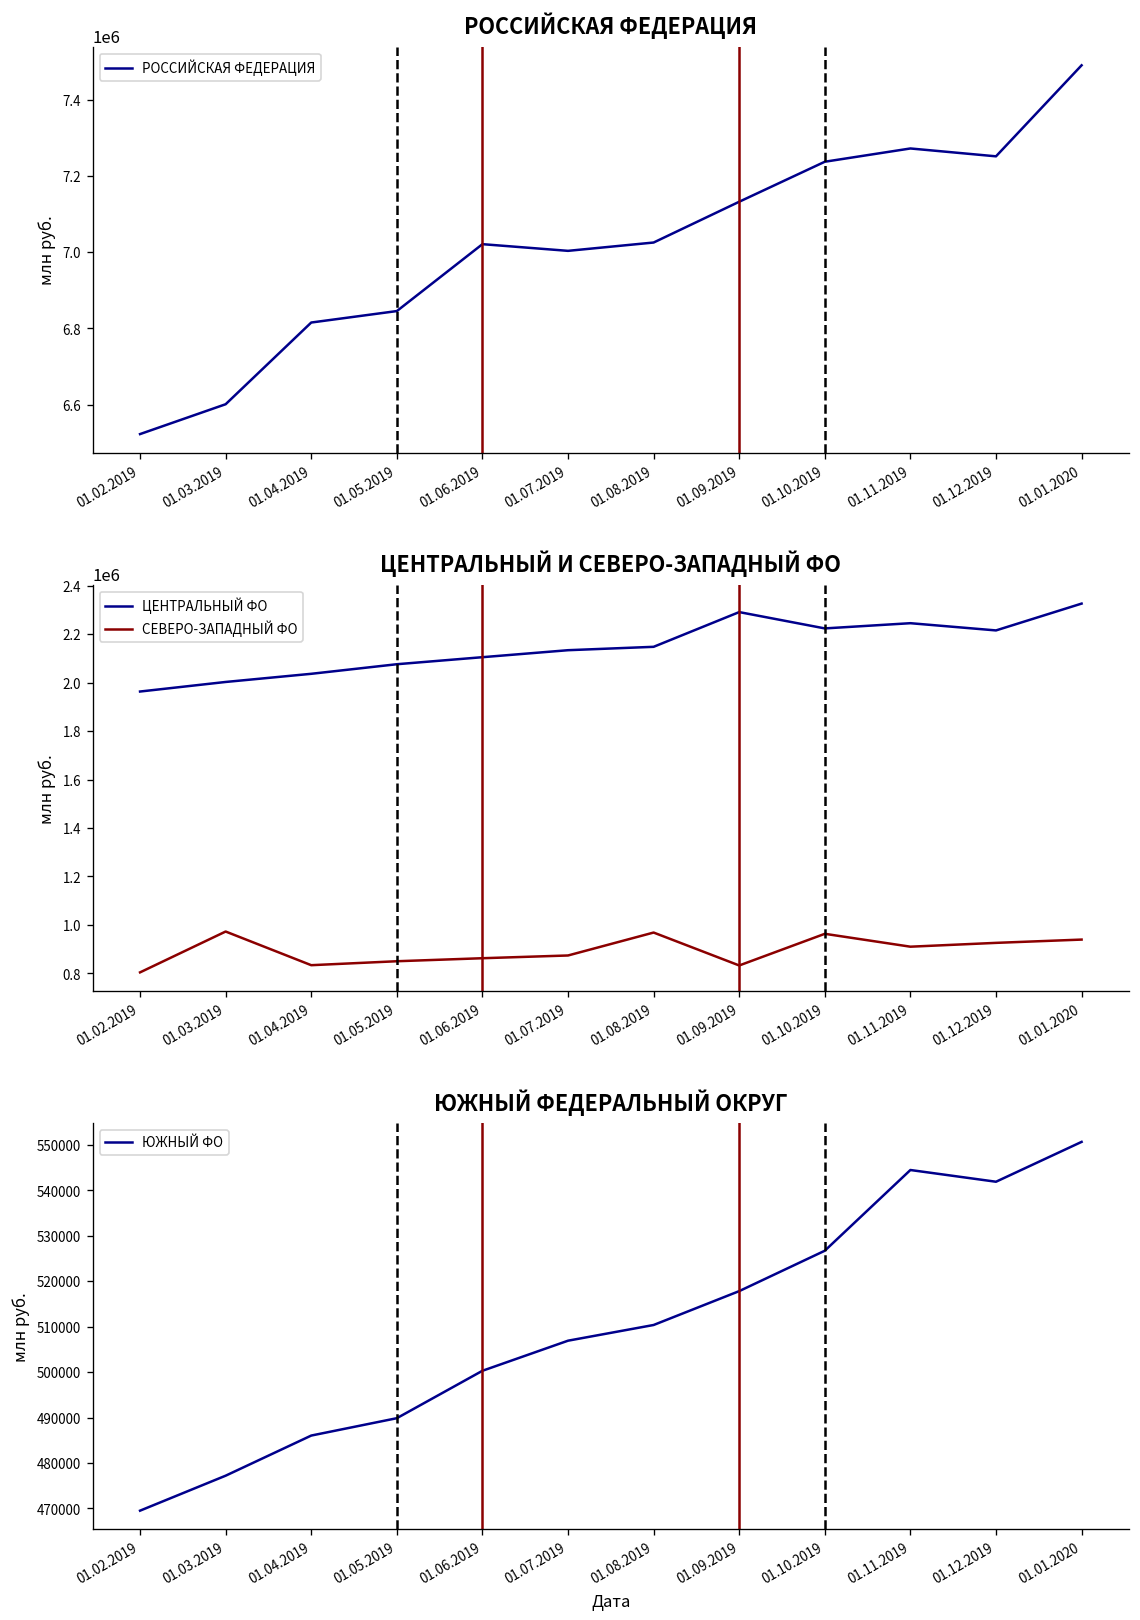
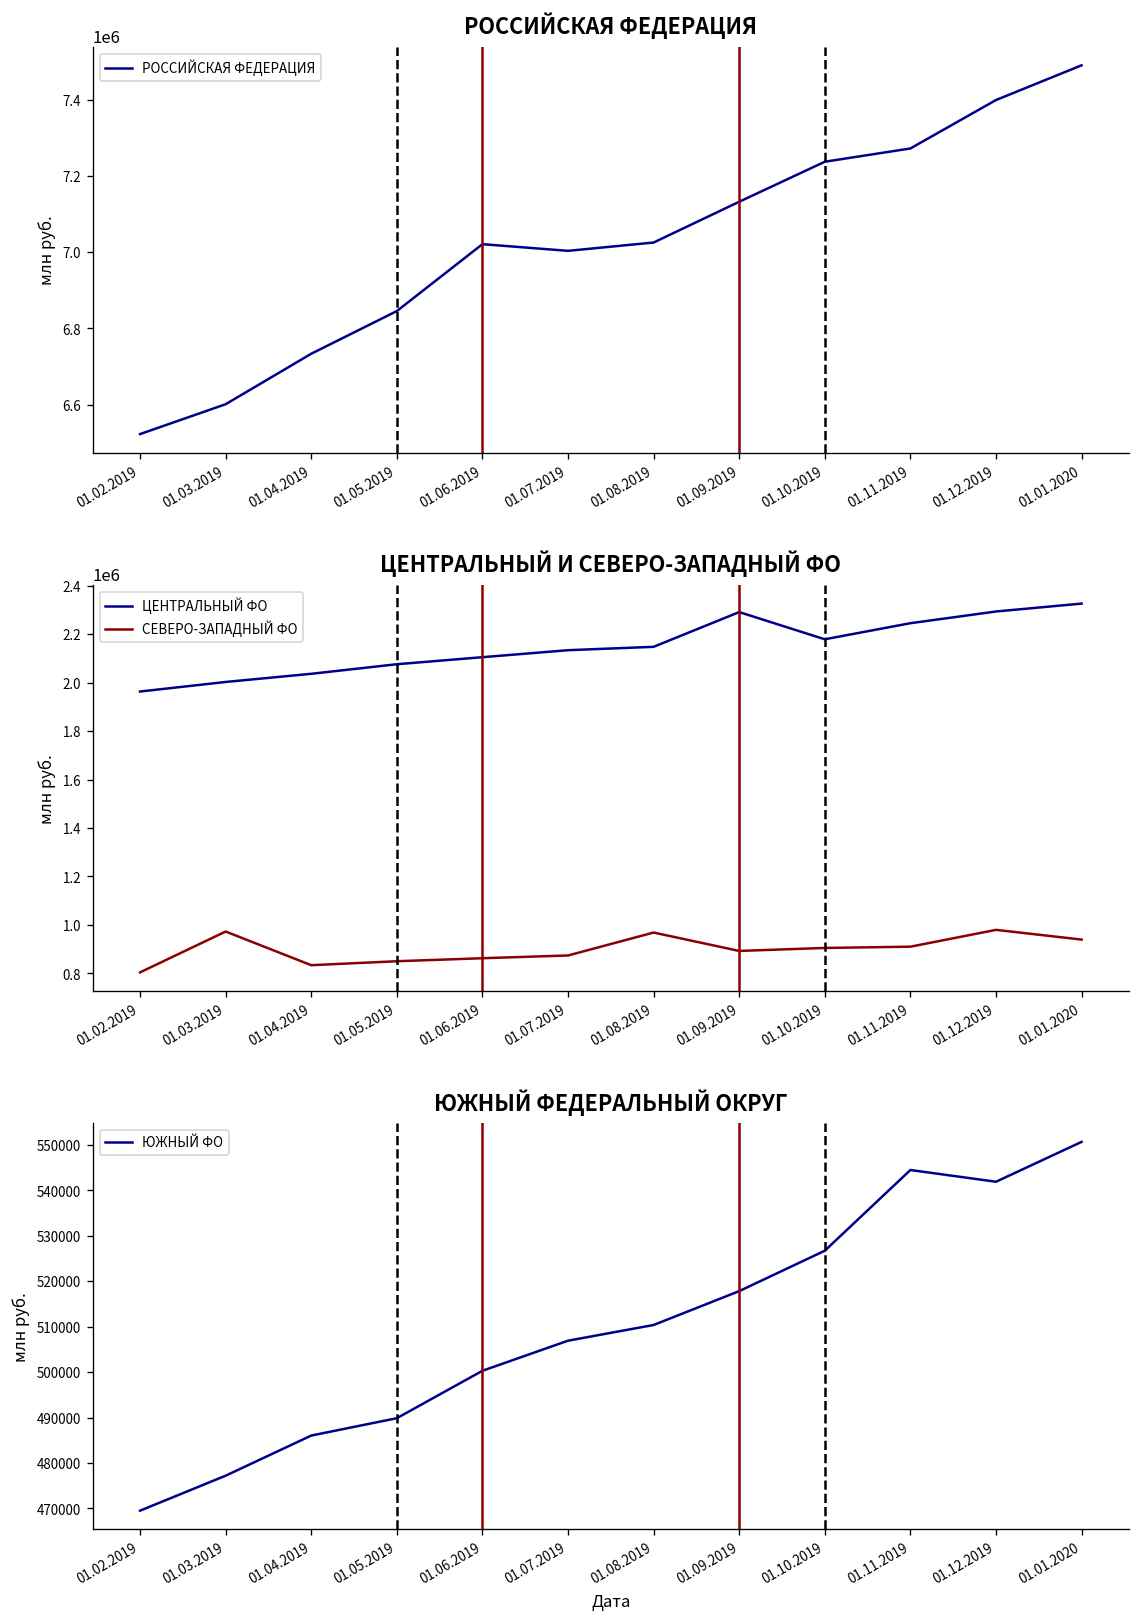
  {
    "РОССИЙСКАЯ ФЕДЕРАЦИЯ": {
      "01.02.2019": 6520000,
      "01.03.2019": 6600000,
-     "01.04.2019": 6820000,
+     "01.04.2019": 6730000,
      "01.05.2019": 6850000,
      "01.06.2019": 7020000,
      "01.07.2019": 7000000,
      "01.08.2019": 7030000,
      "01.09.2019": 7130000,
      "01.10.2019": 7240000,
      "01.11.2019": 7270000,
-     "01.12.2019": 7250000,
+     "01.12.2019": 7400000,
      "01.01.2020": 7490000
    },
    "ЦЕНТРАЛЬНЫЙ И СЕВЕРО-ЗАПАДНЫЙ ФО": {
      "ЦЕНТРАЛЬНЫЙ ФО": {
        "01.02.2019": 1960000,
        "01.03.2019": 2000000,
        "01.04.2019": 2040000,
        "01.05.2019": 2080000,
        "01.06.2019": 2100000,
        "01.07.2019": 2130000,
        "01.08.2019": 2150000,
        "01.09.2019": 2290000,
-       "01.10.2019": 2220000,
+       "01.10.2019": 2180000,
        "01.11.2019": 2240000,
-       "01.12.2019": 2210000,
+       "01.12.2019": 2290000,
        "01.01.2020": 2330000
      },
      "СЕВЕРО-ЗАПАДНЫЙ ФО": {
        "01.02.2019": 800000,
        "01.03.2019": 970000,
        "01.04.2019": 830000,
        "01.05.2019": 850000,
        "01.06.2019": 860000,
        "01.07.2019": 870000,
        "01.08.2019": 970000,
-       "01.09.2019": 830000,
-       "01.10.2019": 960000,
+       "01.09.2019": 890000,
+       "01.10.2019": 910000,
        "01.11.2019": 910000,
-       "01.12.2019": 930000,
+       "01.12.2019": 980000,
        "01.01.2020": 940000
      }
    },
    "ЮЖНЫЙ ФЕДЕРАЛЬНЫЙ ОКРУГ": {
      "01.02.2019": 470000,
      "01.03.2019": 477000,
      "01.04.2019": 486000,
      "01.05.2019": 490000,
      "01.06.2019": 500000,
      "01.07.2019": 507000,
      "01.08.2019": 510000,
      "01.09.2019": 518000,
      "01.10.2019": 527000,
      "01.11.2019": 545000,
      "01.12.2019": 542000,
      "01.01.2020": 551000
    }
  }
